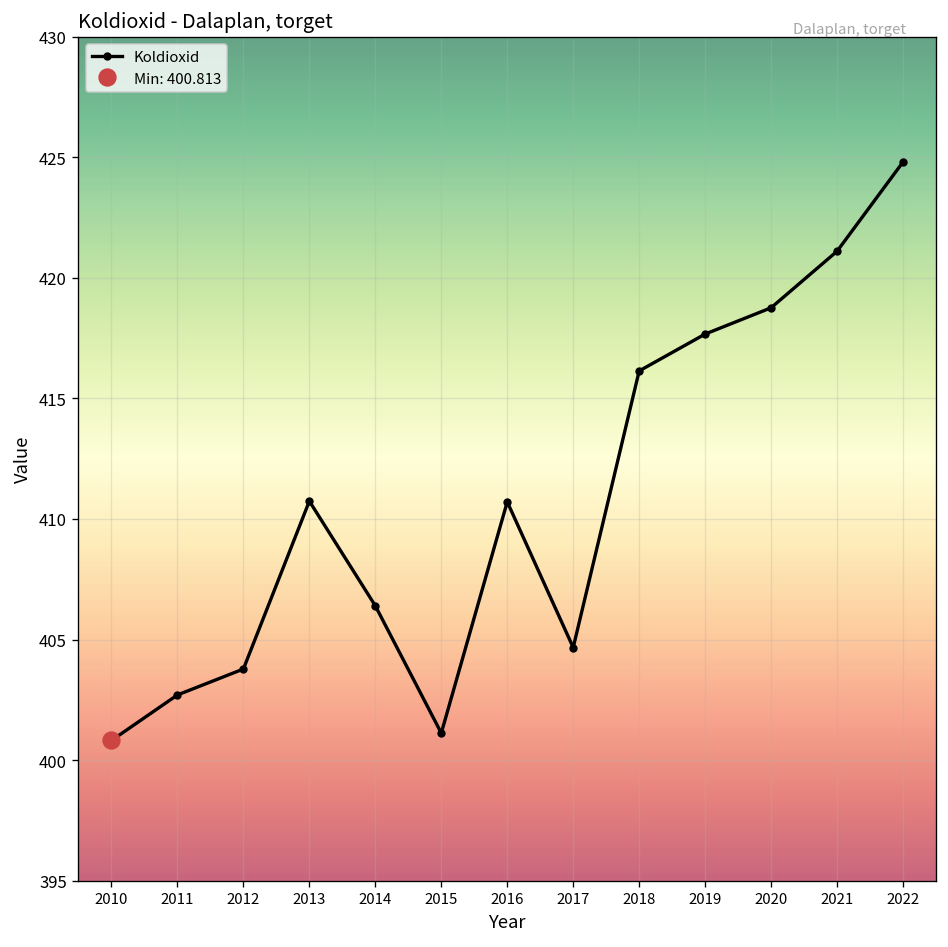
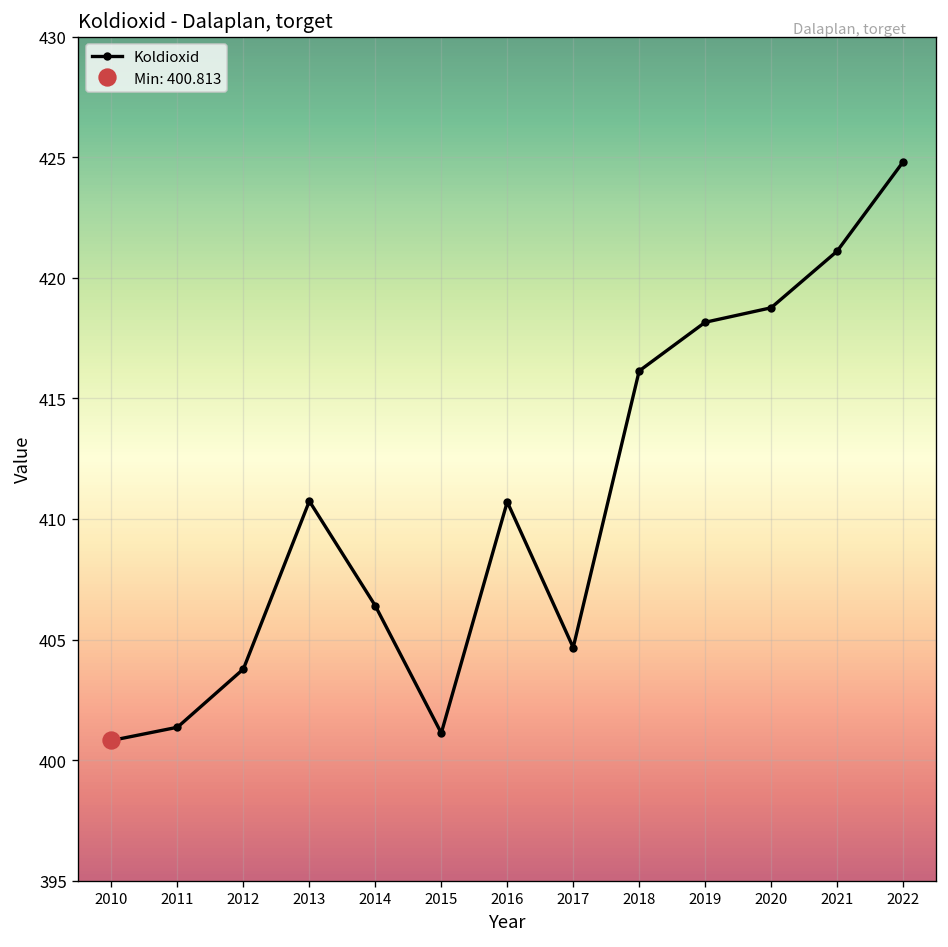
  {
    "Koldioxid": {
-     "2011": 402.7,
+     "2011": 401.4,
      "2012": 403.8,
      "2013": 410.7,
      "2014": 406.4,
      "2015": 401.1,
      "2016": 410.7,
      "2017": 404.7,
      "2018": 416.1,
-     "2019": 417.7,
+     "2019": 418.2,
      "2020": 418.8,
      "2021": 421.1,
      "2022": 424.8
    }
  }
